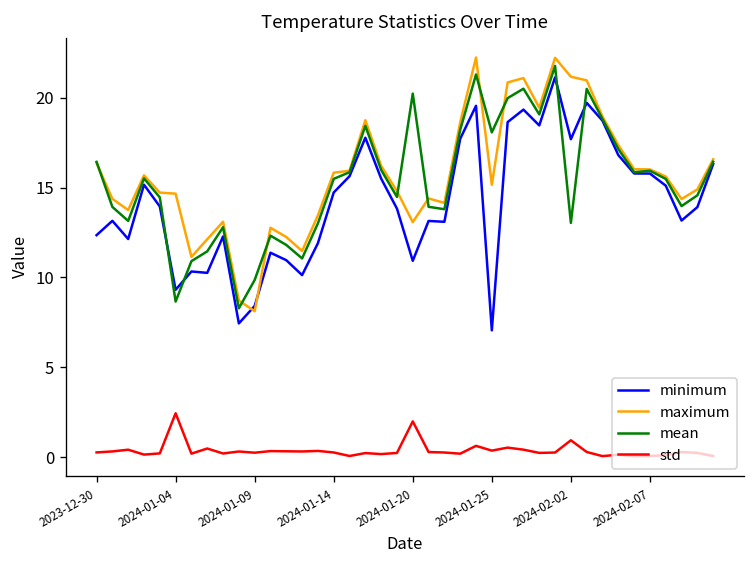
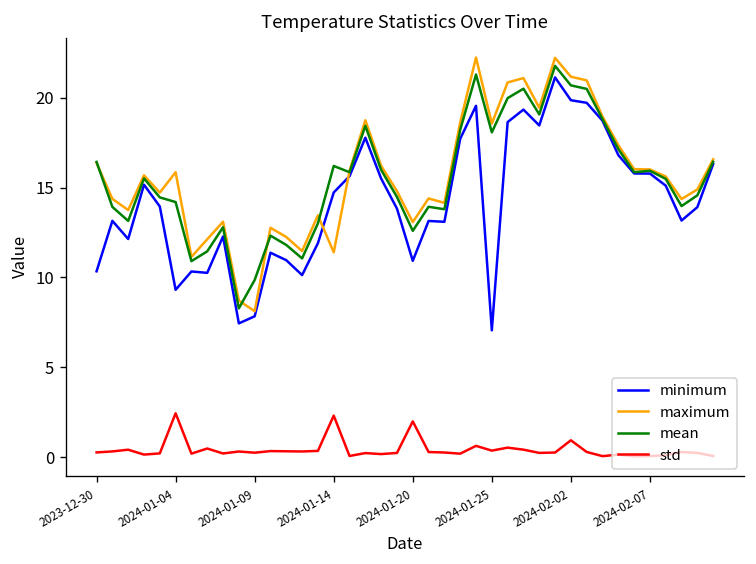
  {
    "minimum": {
-     "2023-12-30": 12.3,
+     "2023-12-30": 10.3,
      "2024-01-04": 9.3,
-     "2024-01-09": 8.4,
+     "2024-01-09": 7.8,
      "2024-01-14": 14.7,
      "2024-01-20": 10.9,
      "2024-01-25": 7.0,
-     "2024-02-02": 17.7
+     "2024-02-02": 19.9
    },
    "maximum": {
-     "2024-01-04": 14.7,
+     "2024-01-04": 15.9,
      "2024-01-09": 8.1,
-     "2024-01-14": 15.8,
+     "2024-01-14": 11.4,
      "2024-01-20": 13.1,
-     "2024-01-25": 15.2,
+     "2024-01-25": 18.6,
      "2024-02-02": 21.2
    },
    "mean": {
-     "2024-01-04": 8.7,
+     "2024-01-04": 14.2,
      "2024-01-09": 9.9,
-     "2024-01-14": 15.5,
-     "2024-01-20": 20.2,
+     "2024-01-14": 16.2,
+     "2024-01-20": 12.6,
      "2024-01-25": 18.1,
-     "2024-02-02": 13.0
+     "2024-02-02": 20.7
    },
    "std": {
      "2023-12-30": 0.3,
      "2024-01-04": 2.4,
      "2024-01-09": 0.2,
-     "2024-01-14": 0.3,
+     "2024-01-14": 2.3,
      "2024-01-20": 2.0,
      "2024-01-25": 0.4,
      "2024-02-02": 0.9
    }
  }
